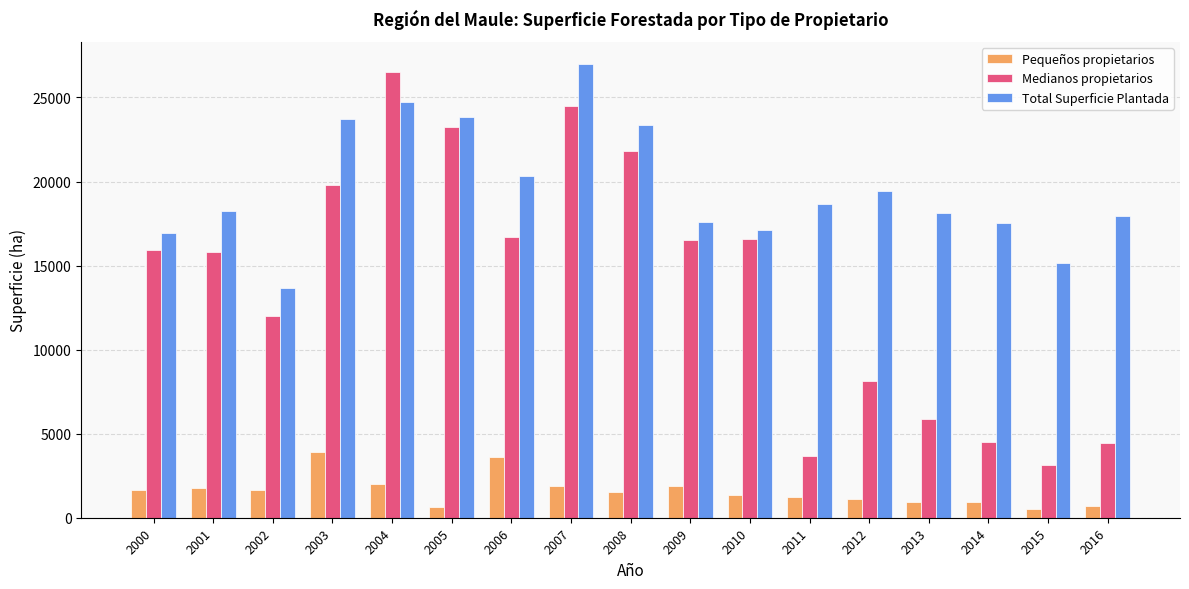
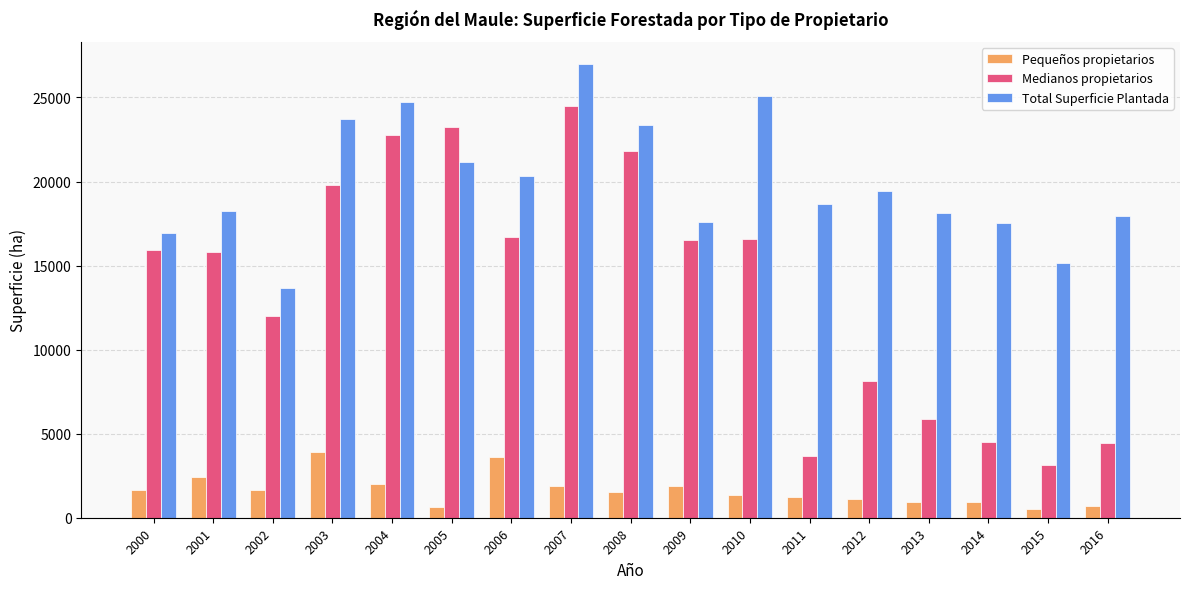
  {
    "Pequeños propietarios": {
      "2000": 1600,
-     "2001": 1800,
+     "2001": 2500,
      "2002": 1700,
      "2003": 3900,
      "2004": 2000,
      "2005": 600,
      "2006": 3600,
      "2007": 1900,
      "2008": 1500,
      "2009": 1900,
      "2010": 1400,
      "2011": 1200,
      "2012": 1100,
      "2013": 900,
      "2014": 900,
      "2015": 500,
      "2016": 700
    },
    "Medianos propietarios": {
      "2000": 15900,
      "2001": 15800,
      "2002": 12000,
      "2003": 19800,
-     "2004": 26500,
+     "2004": 22700,
      "2005": 23200,
      "2006": 16700,
      "2007": 24500,
      "2008": 21800,
      "2009": 16500,
      "2010": 16600,
      "2011": 3600,
      "2012": 8100,
      "2013": 5900,
      "2014": 4500,
      "2015": 3200,
      "2016": 4500
    },
    "Total Superficie Plantada": {
      "2000": 17000,
      "2001": 18300,
      "2002": 13700,
      "2003": 23700,
      "2004": 24800,
-     "2005": 23800,
+     "2005": 21200,
      "2006": 20300,
      "2007": 27000,
      "2008": 23400,
      "2009": 17600,
-     "2010": 17100,
+     "2010": 25100,
      "2011": 18700,
      "2012": 19400,
      "2013": 18200,
      "2014": 17600,
      "2015": 15200,
      "2016": 17900
    }
  }
